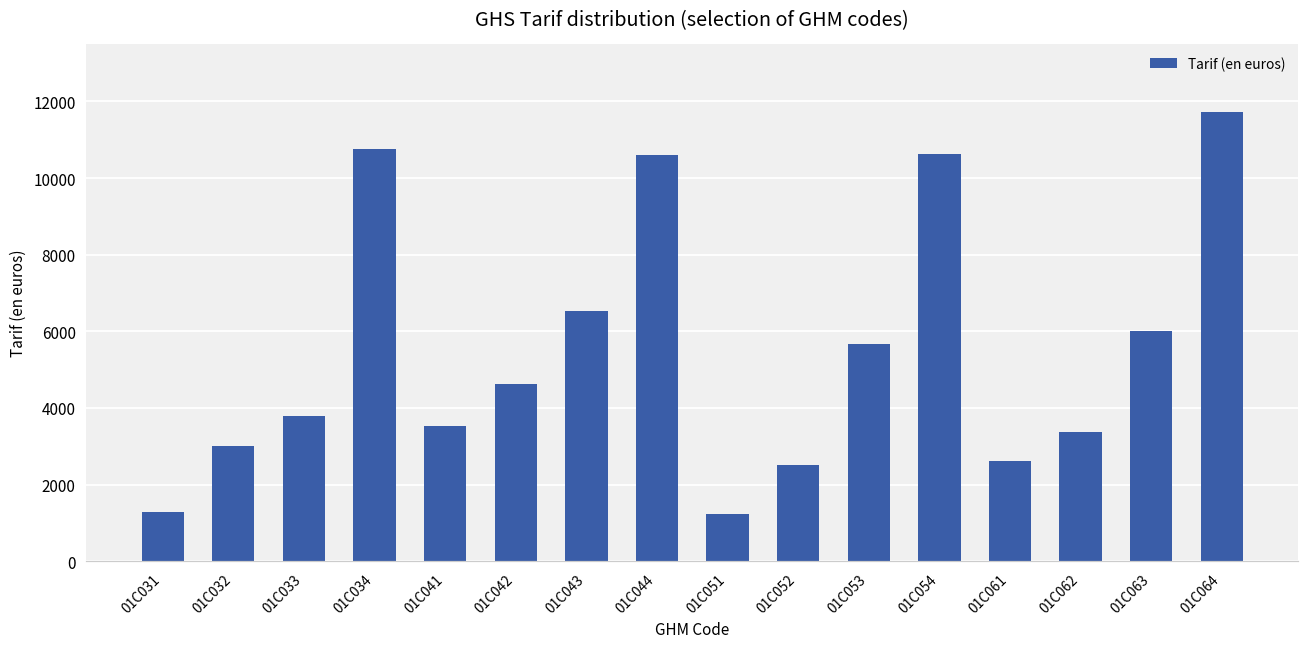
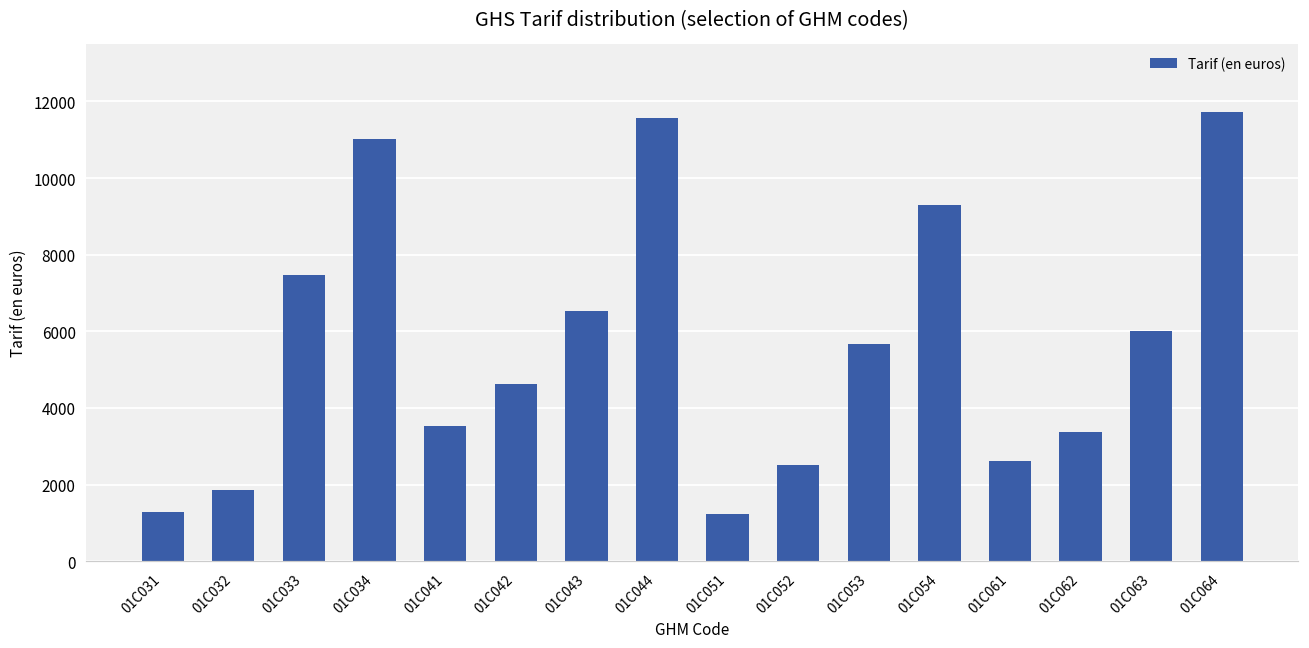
  {
    "01C031": 1300,
-   "01C032": 3000,
-   "01C033": 3800,
-   "01C034": 10800,
+   "01C032": 1900,
+   "01C033": 7500,
+   "01C034": 11000,
    "01C041": 3500,
    "01C042": 4600,
    "01C043": 6500,
-   "01C044": 10600,
+   "01C044": 11600,
    "01C051": 1200,
    "01C052": 2500,
    "01C053": 5700,
-   "01C054": 10600,
+   "01C054": 9300,
    "01C061": 2600,
    "01C062": 3400,
    "01C063": 6000,
    "01C064": 11700
  }
